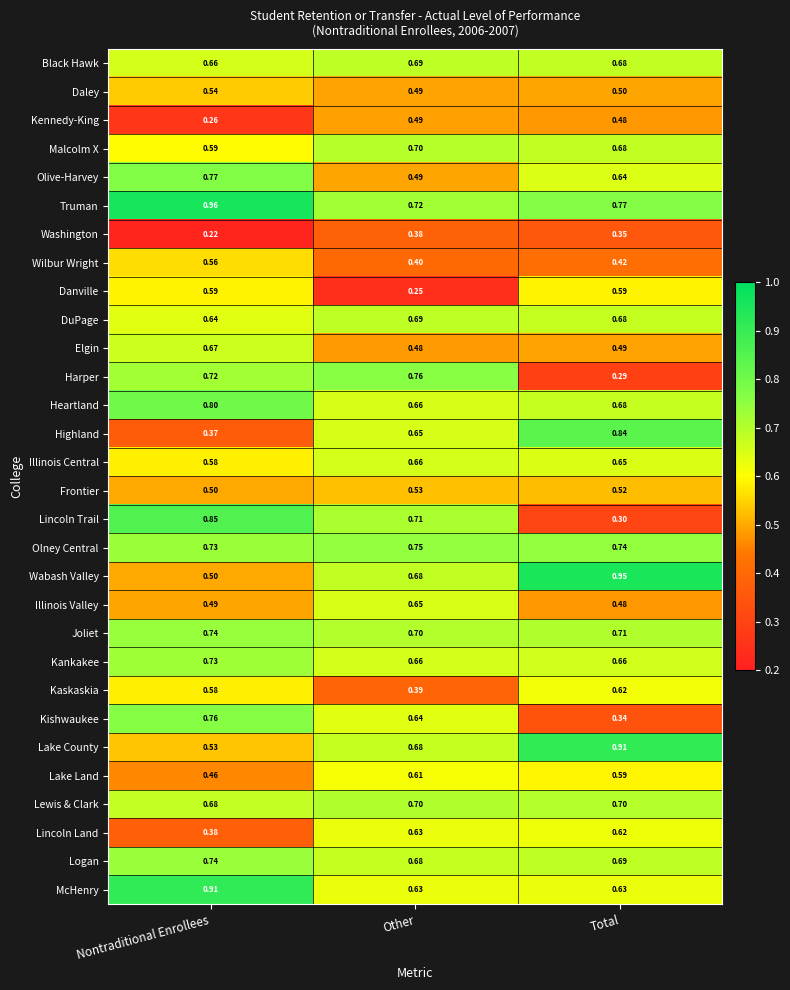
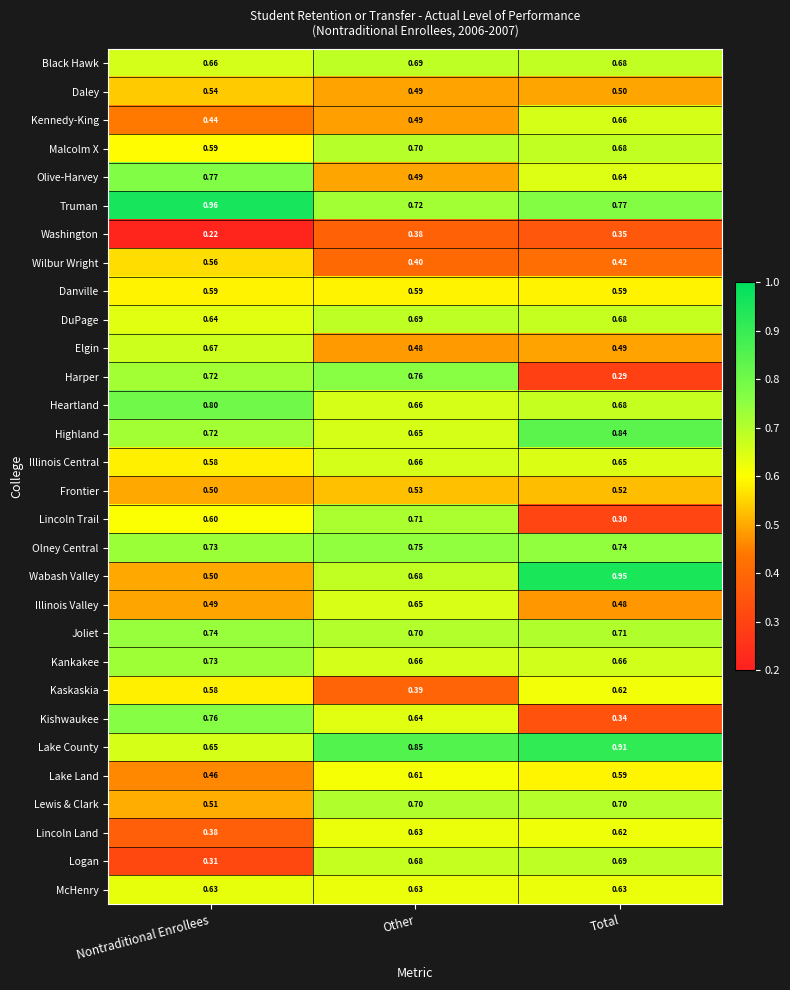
  {
    "Black Hawk": {
      "Nontraditional Enrollees": 0.66,
      "Other": 0.69,
      "Total": 0.68
    },
    "Daley": {
      "Nontraditional Enrollees": 0.54,
      "Other": 0.49,
      "Total": 0.50
    },
    "Kennedy-King": {
-     "Nontraditional Enrollees": 0.26,
+     "Nontraditional Enrollees": 0.44,
      "Other": 0.49,
-     "Total": 0.48
+     "Total": 0.66
    },
    "Malcolm X": {
      "Nontraditional Enrollees": 0.59,
      "Other": 0.70,
      "Total": 0.68
    },
    "Olive-Harvey": {
      "Nontraditional Enrollees": 0.77,
      "Other": 0.49,
      "Total": 0.64
    },
    "Truman": {
      "Nontraditional Enrollees": 0.96,
      "Other": 0.72,
      "Total": 0.77
    },
    "Washington": {
      "Nontraditional Enrollees": 0.22,
      "Other": 0.38,
      "Total": 0.35
    },
    "Wilbur Wright": {
      "Nontraditional Enrollees": 0.56,
      "Other": 0.40,
      "Total": 0.42
    },
    "Danville": {
      "Nontraditional Enrollees": 0.59,
-     "Other": 0.25,
+     "Other": 0.59,
      "Total": 0.59
    },
    "DuPage": {
      "Nontraditional Enrollees": 0.64,
      "Other": 0.69,
      "Total": 0.68
    },
    "Elgin": {
      "Nontraditional Enrollees": 0.67,
      "Other": 0.48,
      "Total": 0.49
    },
    "Harper": {
      "Nontraditional Enrollees": 0.72,
      "Other": 0.76,
      "Total": 0.29
    },
    "Heartland": {
      "Nontraditional Enrollees": 0.80,
      "Other": 0.66,
      "Total": 0.68
    },
    "Highland": {
-     "Nontraditional Enrollees": 0.37,
+     "Nontraditional Enrollees": 0.72,
      "Other": 0.65,
      "Total": 0.84
    },
    "Illinois Central": {
      "Nontraditional Enrollees": 0.58,
      "Other": 0.66,
      "Total": 0.65
    },
    "Frontier": {
      "Nontraditional Enrollees": 0.50,
      "Other": 0.53,
      "Total": 0.52
    },
    "Lincoln Trail": {
-     "Nontraditional Enrollees": 0.85,
+     "Nontraditional Enrollees": 0.60,
      "Other": 0.71,
      "Total": 0.30
    },
    "Olney Central": {
      "Nontraditional Enrollees": 0.73,
      "Other": 0.75,
      "Total": 0.74
    },
    "Wabash Valley": {
      "Nontraditional Enrollees": 0.50,
      "Other": 0.68,
      "Total": 0.95
    },
    "Illinois Valley": {
      "Nontraditional Enrollees": 0.49,
      "Other": 0.65,
      "Total": 0.48
    },
    "Joliet": {
      "Nontraditional Enrollees": 0.74,
      "Other": 0.70,
      "Total": 0.71
    },
    "Kankakee": {
      "Nontraditional Enrollees": 0.73,
      "Other": 0.66,
      "Total": 0.66
    },
    "Kaskaskia": {
      "Nontraditional Enrollees": 0.58,
      "Other": 0.39,
      "Total": 0.62
    },
    "Kishwaukee": {
      "Nontraditional Enrollees": 0.76,
      "Other": 0.64,
      "Total": 0.34
    },
    "Lake County": {
-     "Nontraditional Enrollees": 0.53,
-     "Other": 0.68,
+     "Nontraditional Enrollees": 0.65,
+     "Other": 0.85,
      "Total": 0.91
    },
    "Lake Land": {
      "Nontraditional Enrollees": 0.46,
      "Other": 0.61,
      "Total": 0.59
    },
    "Lewis & Clark": {
-     "Nontraditional Enrollees": 0.68,
+     "Nontraditional Enrollees": 0.51,
      "Other": 0.70,
      "Total": 0.70
    },
    "Lincoln Land": {
      "Nontraditional Enrollees": 0.38,
      "Other": 0.63,
      "Total": 0.62
    },
    "Logan": {
-     "Nontraditional Enrollees": 0.74,
+     "Nontraditional Enrollees": 0.31,
      "Other": 0.68,
      "Total": 0.69
    },
    "McHenry": {
-     "Nontraditional Enrollees": 0.91,
+     "Nontraditional Enrollees": 0.63,
      "Other": 0.63,
      "Total": 0.63
    }
  }
